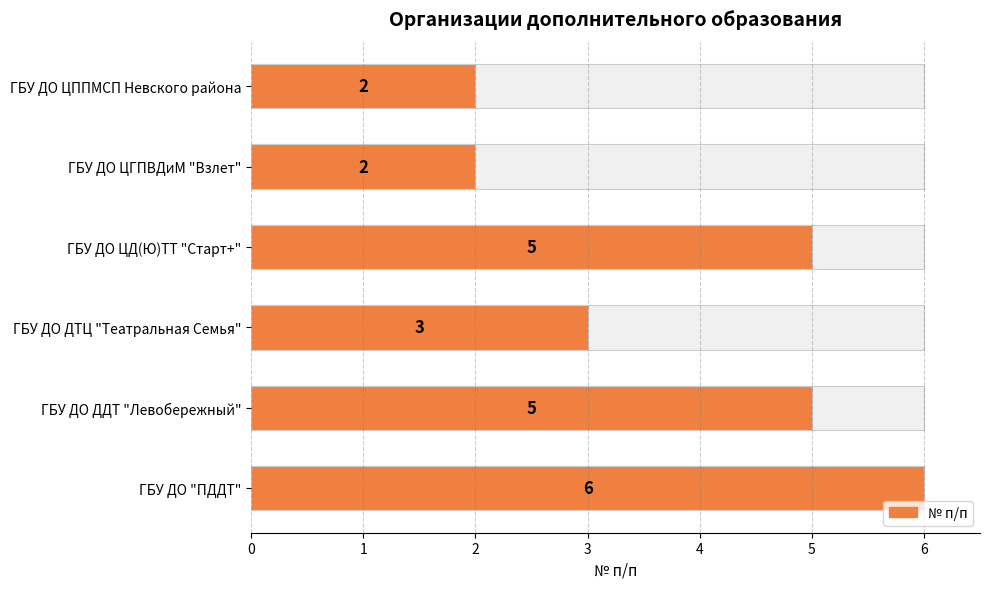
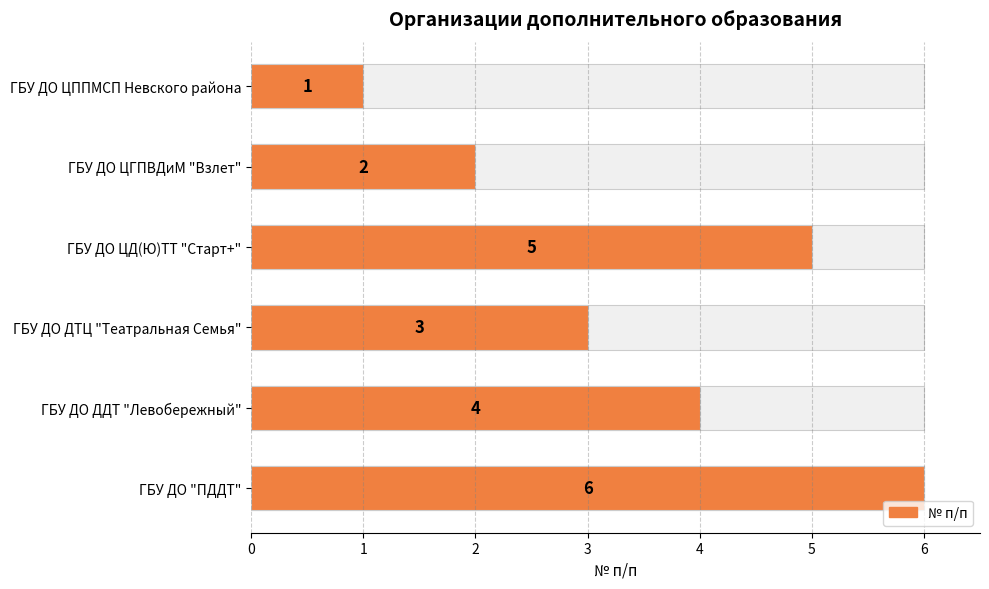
  {
    "№ п/п": {
-     "ГБУ ДО ЦППМСП Невского района": 2,
-     "ГБУ ДО ДДТ \"Левобережный\"": 5,
+     "ГБУ ДО ЦППМСП Невского района": 1,
+     "ГБУ ДО ДДТ \"Левобережный\"": 4,
      "ГБУ ДО \"ПДДТ\"": 6
    }
  }
